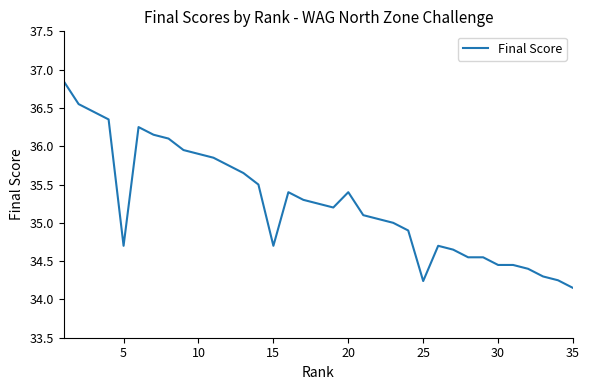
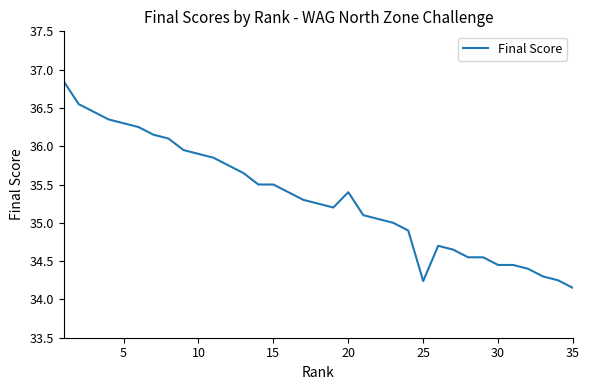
  {
-   "5": 34.7,
+   "5": 36.3,
    "10": 35.9,
-   "15": 34.7,
+   "15": 35.5,
    "20": 35.4,
    "25": 34.2,
    "30": 34.5,
    "35": 34.2
  }
